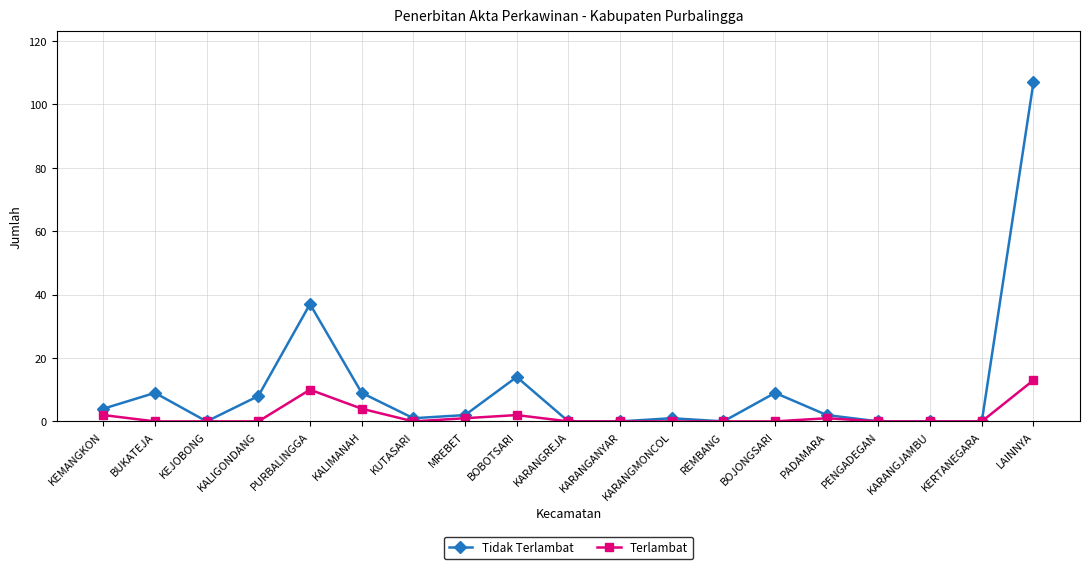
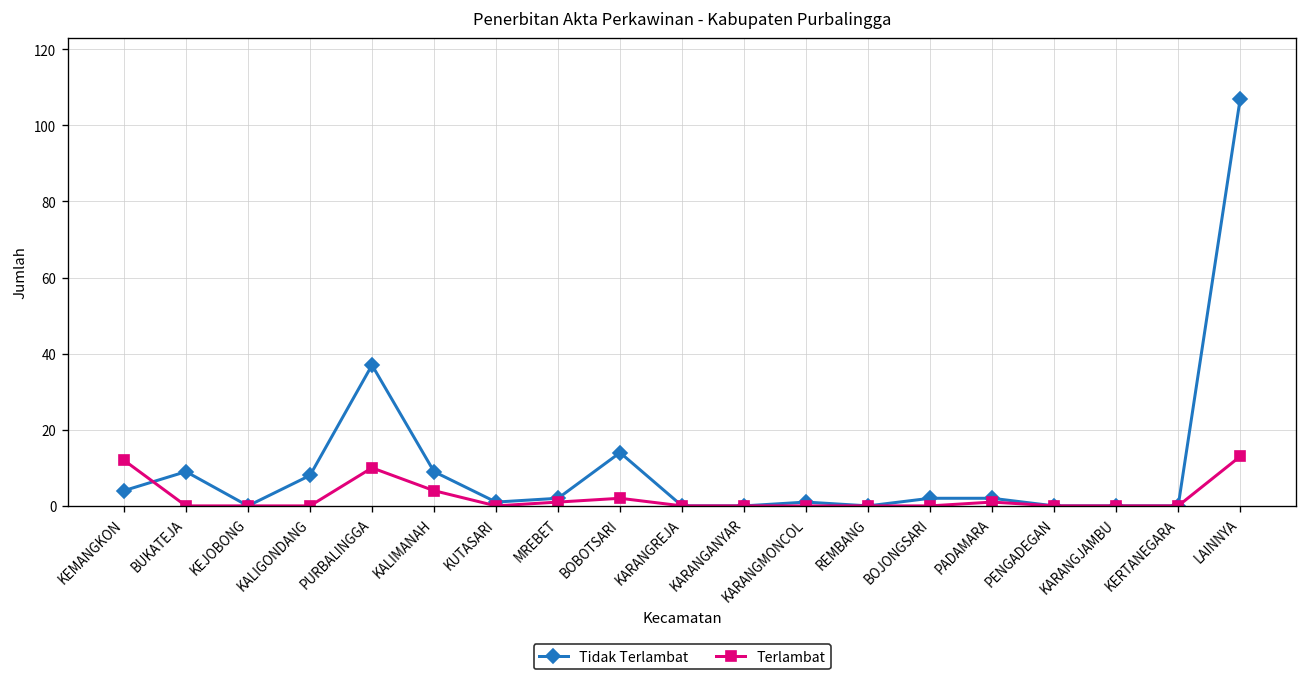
  {
    "Tidak Terlambat": {
      "KEMANGKON": 4,
      "BUKATEJA": 9,
      "KALIGONDANG": 8,
      "PURBALINGGA": 37,
      "KALIMANAH": 9,
      "KUTASARI": 1,
      "MREBET": 2,
      "BOBOTSARI": 14,
      "KARANGMONCOL": 1,
-     "BOJONGSARI": 9,
+     "BOJONGSARI": 2,
      "PADAMARA": 2,
      "LAINNYA": 107
    },
    "Terlambat": {
-     "KEMANGKON": 2,
+     "KEMANGKON": 12,
      "BUKATEJA": 0,
      "KALIGONDANG": 0,
      "PURBALINGGA": 10,
      "KALIMANAH": 4,
      "KUTASARI": 0,
      "MREBET": 1,
      "BOBOTSARI": 2,
      "KARANGMONCOL": 0,
      "BOJONGSARI": 0,
      "PADAMARA": 1,
      "LAINNYA": 13
    }
  }
